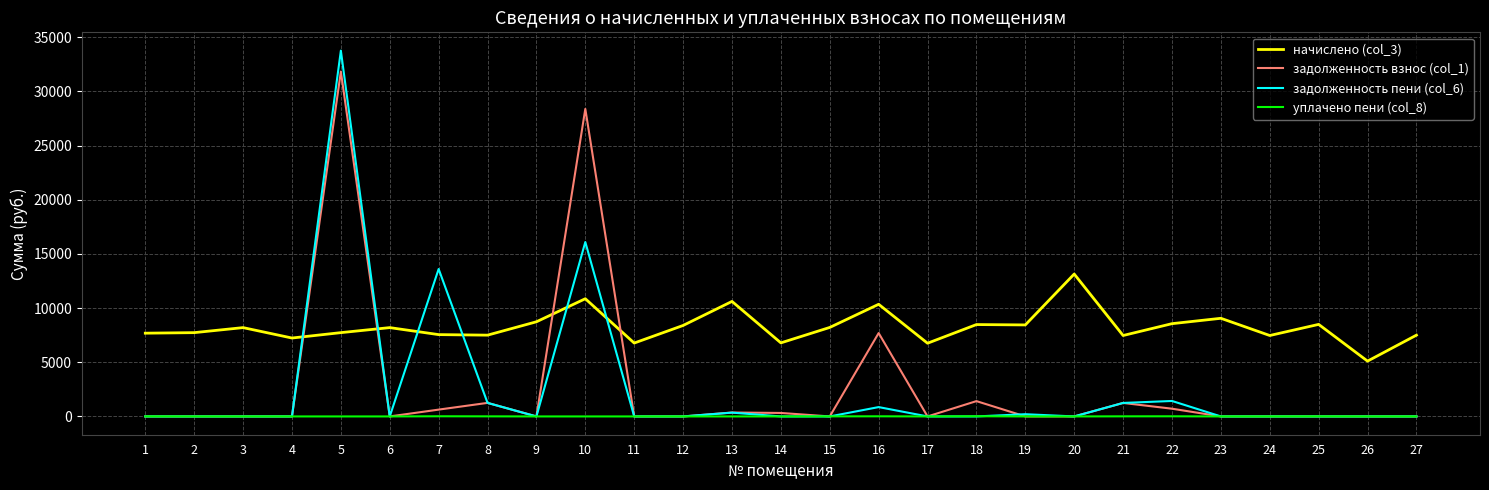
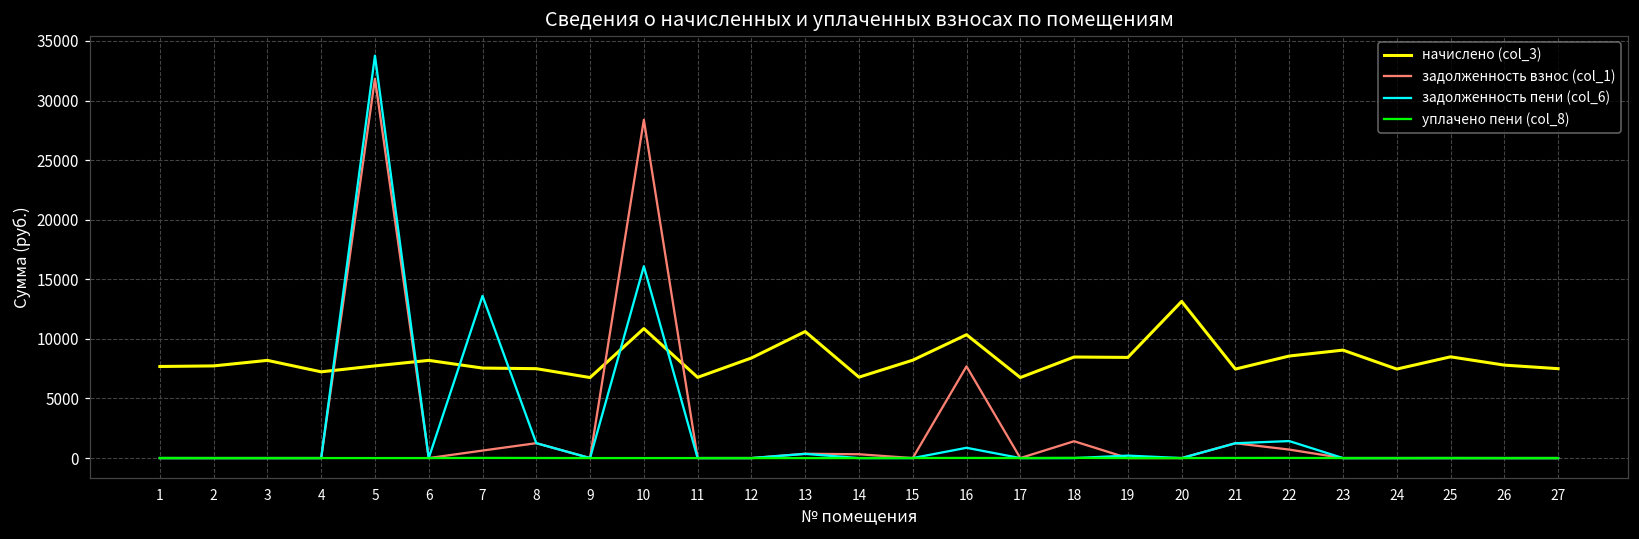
  {
    "начислено (col_3)": {
      "1": 7700,
      "2": 7700,
      "3": 8200,
      "4": 7200,
      "5": 7700,
      "6": 8200,
      "7": 7600,
      "8": 7500,
-     "9": 8700,
+     "9": 6800,
      "10": 10900,
      "11": 6800,
      "12": 8400,
      "13": 10600,
      "14": 6800,
      "15": 8200,
      "16": 10400,
      "17": 6800,
      "18": 8500,
      "19": 8400,
      "20": 13100,
      "21": 7500,
      "22": 8600,
      "23": 9100,
      "24": 7500,
      "25": 8500,
-     "26": 5100,
+     "26": 7800,
      "27": 7500
    },
    "задолженность взнос (col_1)": {
      "5": 31800,
      "7": 600,
      "10": 28400,
      "14": 300,
      "16": 7700,
      "18": 1400,
      "22": 700
    },
    "задолженность пени (col_6)": {
      "5": 33800,
      "7": 13600,
      "10": 16100,
      "16": 900,
      "22": 1400
    },
    "уплачено пени (col_8)": {
      "5": 0,
      "7": 0,
      "8": 0,
      "10": 0,
      "13": 0,
      "16": 0,
      "21": 0,
      "22": 0
    }
  }
